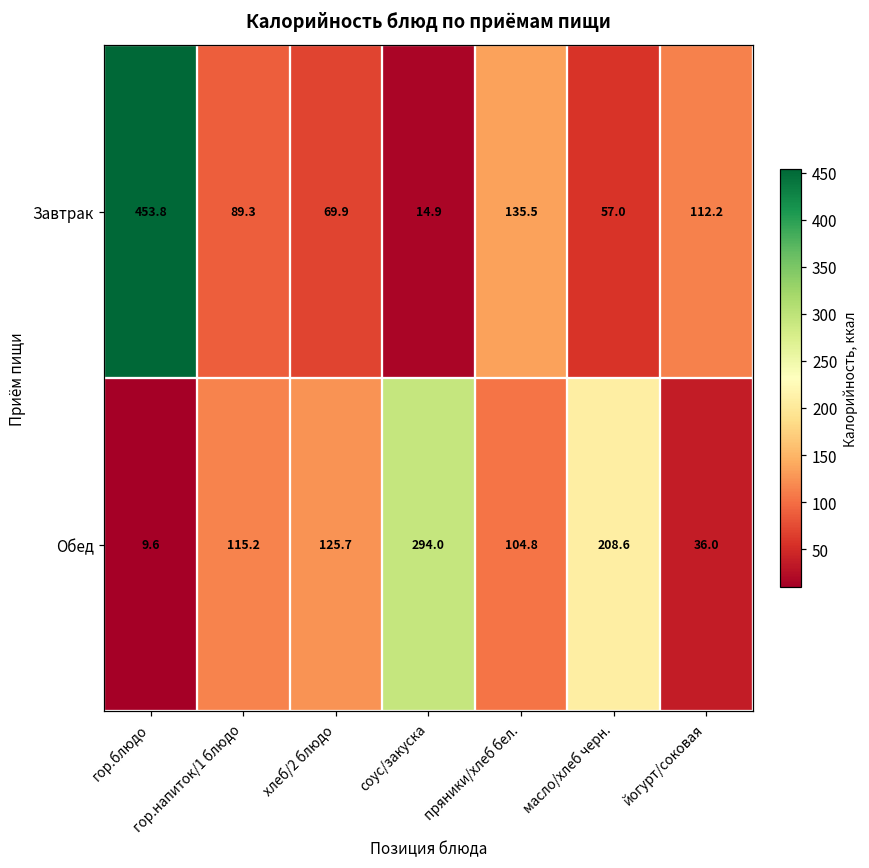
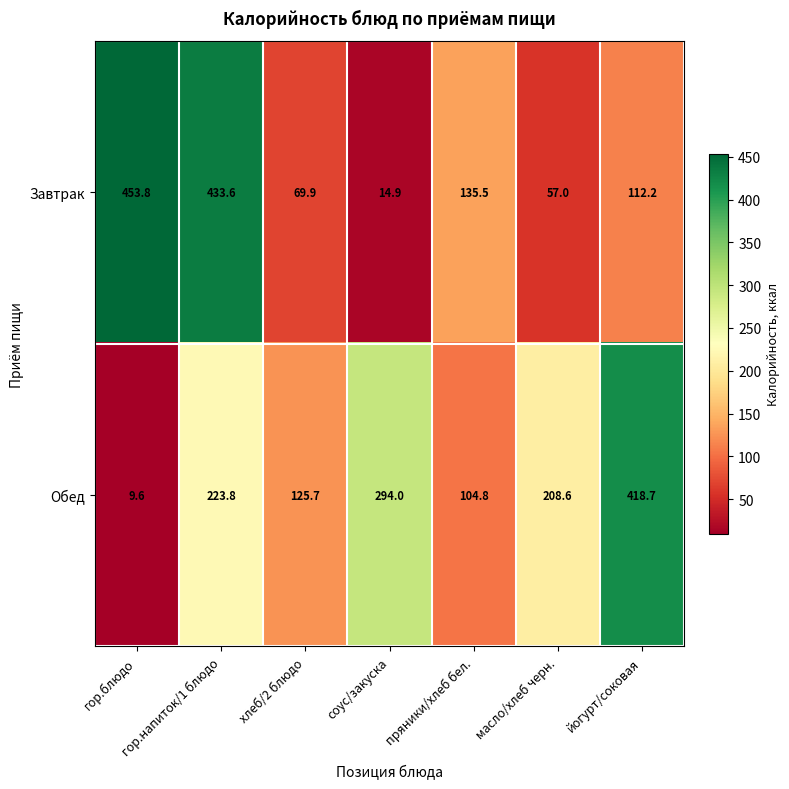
  {
    "Завтрак": {
      "гор.блюдо": 453.8,
-     "гор.напиток/1 блюдо": 89.3,
+     "гор.напиток/1 блюдо": 433.6,
      "хлеб/2 блюдо": 69.9,
      "соус/закуска": 14.9,
      "пряники/хлеб бел.": 135.5,
      "масло/хлеб черн.": 57.0,
      "йогурт/соковая": 112.2
    },
    "Обед": {
      "гор.блюдо": 9.6,
-     "гор.напиток/1 блюдо": 115.2,
+     "гор.напиток/1 блюдо": 223.8,
      "хлеб/2 блюдо": 125.7,
      "соус/закуска": 294.0,
      "пряники/хлеб бел.": 104.8,
      "масло/хлеб черн.": 208.6,
-     "йогурт/соковая": 36.0
+     "йогурт/соковая": 418.7
    }
  }
